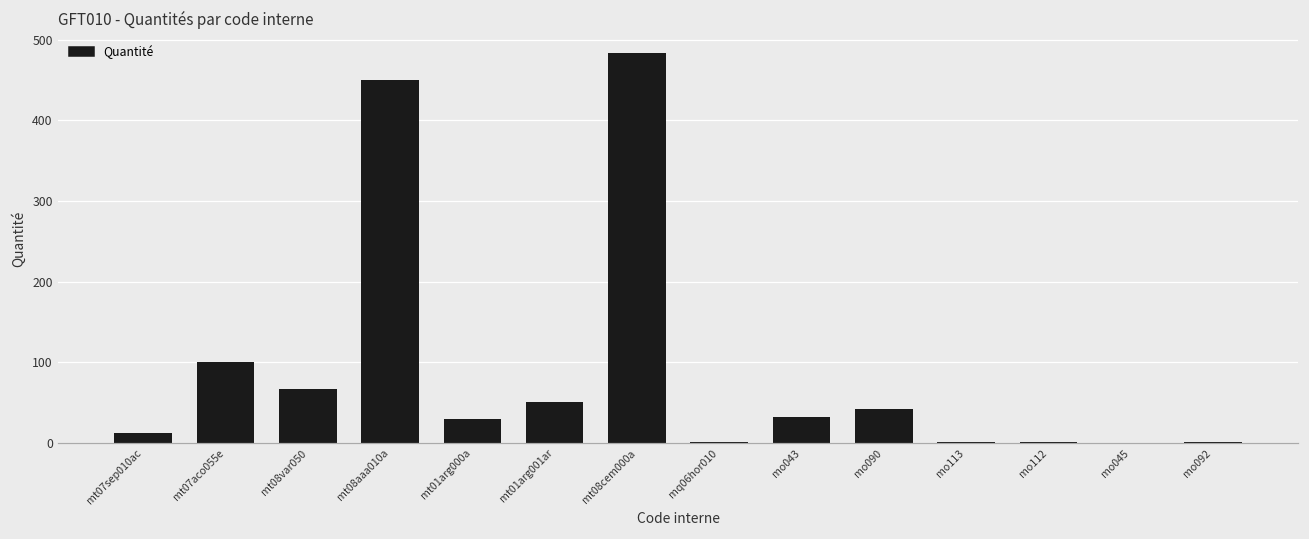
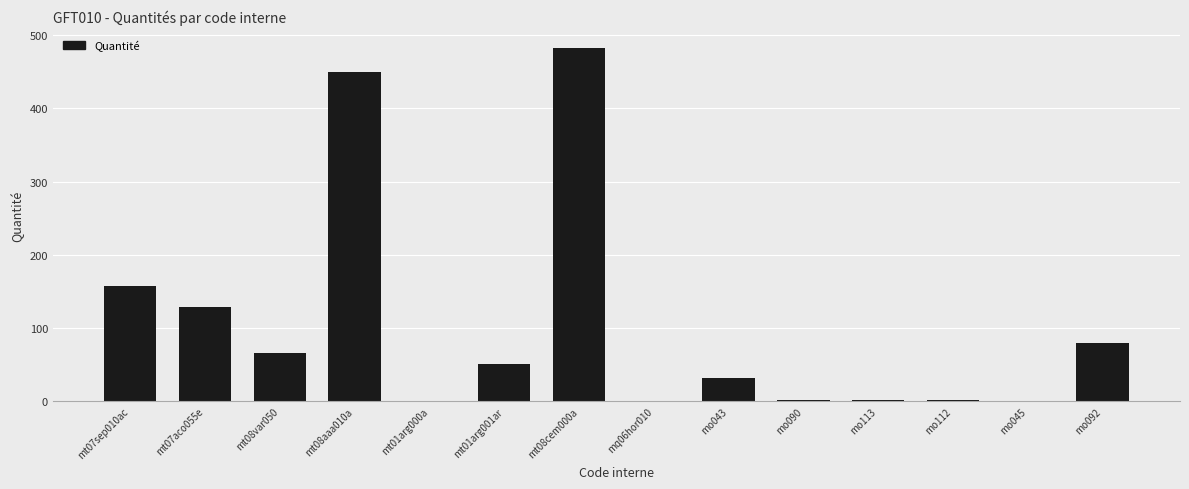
  {
-   "mt07sep010ac": 10,
-   "mt07aco055e": 100,
+   "mt07sep010ac": 160,
+   "mt07aco055e": 130,
    "mt08var050": 70,
    "mt08aaa010a": 450,
-   "mt01arg000a": 30,
+   "mt01arg000a": 0,
    "mt01arg001ar": 50,
    "mt08cem000a": 480,
    "mo043": 30,
-   "mo090": 40,
-   "mo092": 0
+   "mo090": 0,
+   "mo092": 80
  }
